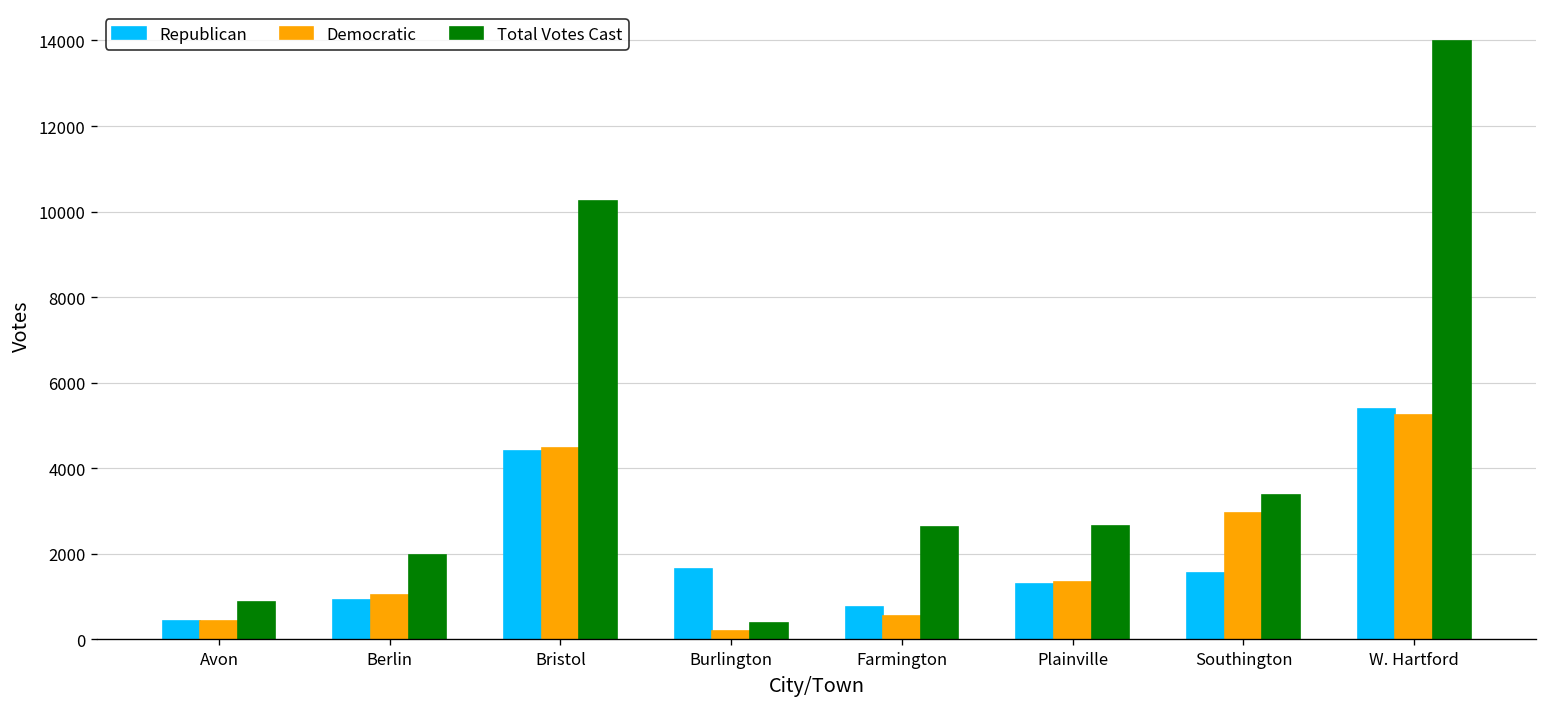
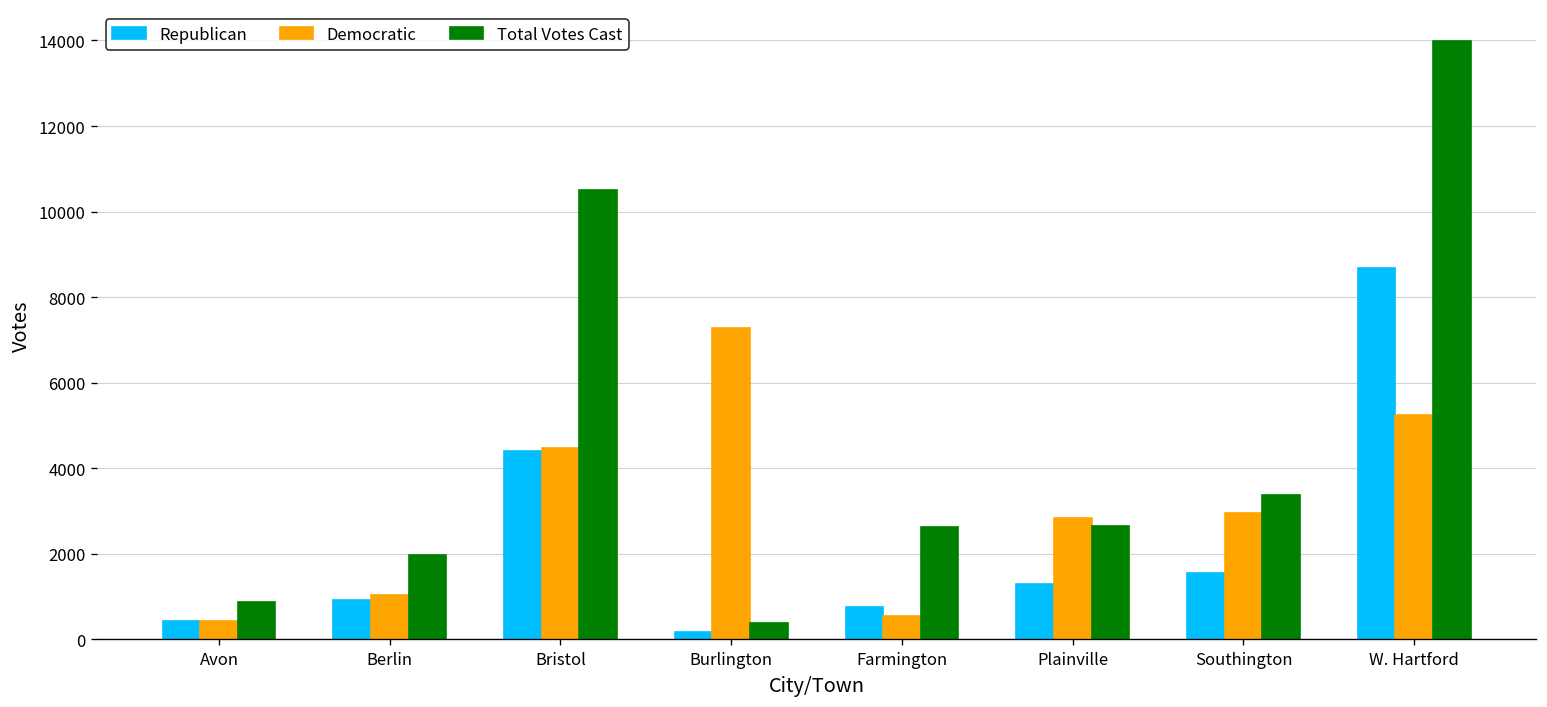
  {
    "Republican": {
      "Avon": 400,
      "Berlin": 900,
      "Bristol": 4400,
-     "Burlington": 1600,
+     "Burlington": 200,
      "Farmington": 800,
      "Plainville": 1300,
      "Southington": 1500,
-     "W. Hartford": 5400
+     "W. Hartford": 8700
    },
    "Democratic": {
      "Avon": 400,
      "Berlin": 1100,
      "Bristol": 4500,
-     "Burlington": 200,
+     "Burlington": 7300,
      "Farmington": 600,
-     "Plainville": 1300,
+     "Plainville": 2800,
      "Southington": 3000,
      "W. Hartford": 5200
    },
    "Total Votes Cast": {
      "Avon": 900,
      "Berlin": 2000,
-     "Bristol": 10300,
+     "Bristol": 10500,
      "Burlington": 400,
      "Farmington": 2600,
      "Plainville": 2700,
      "Southington": 3400,
      "W. Hartford": 14000
    }
  }
